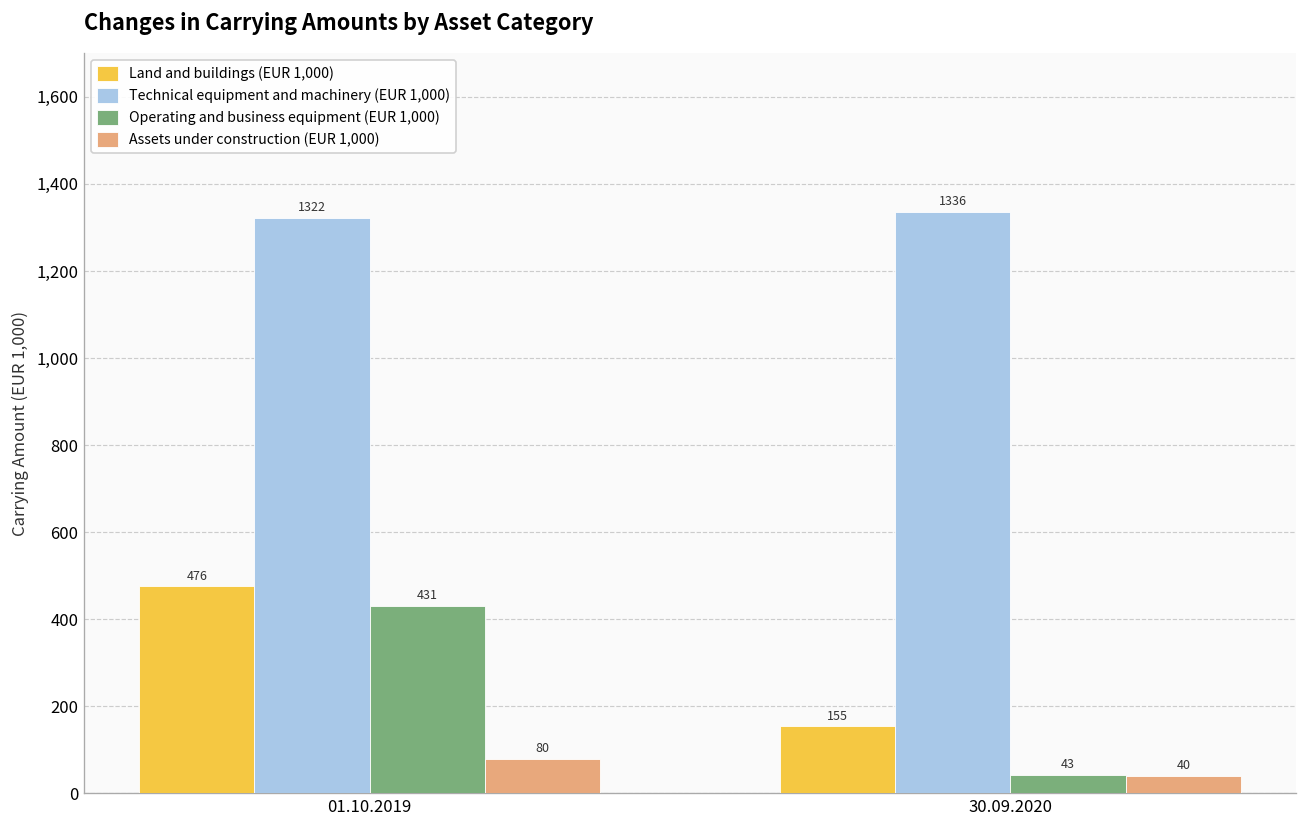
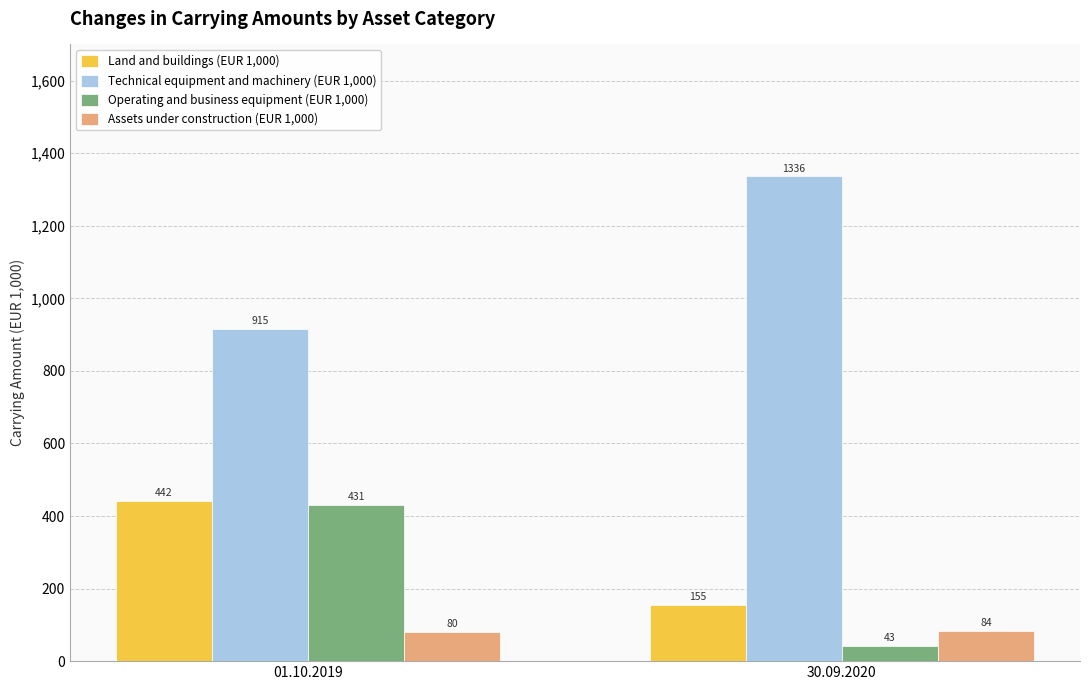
  {
    "Land and buildings (EUR 1,000)": {
-     "01.10.2019": 476
+     "01.10.2019": 442
    },
    "Technical equipment and machinery (EUR 1,000)": {
-     "01.10.2019": 1322
+     "01.10.2019": 915
    },
    "Assets under construction (EUR 1,000)": {
-     "30.09.2020": 40
+     "30.09.2020": 84
    }
  }
